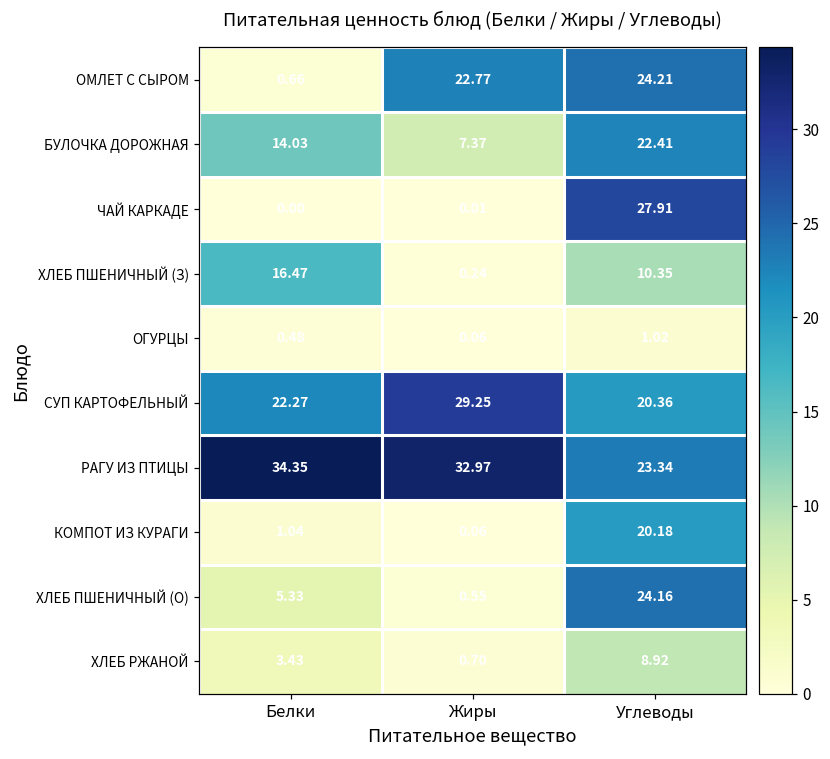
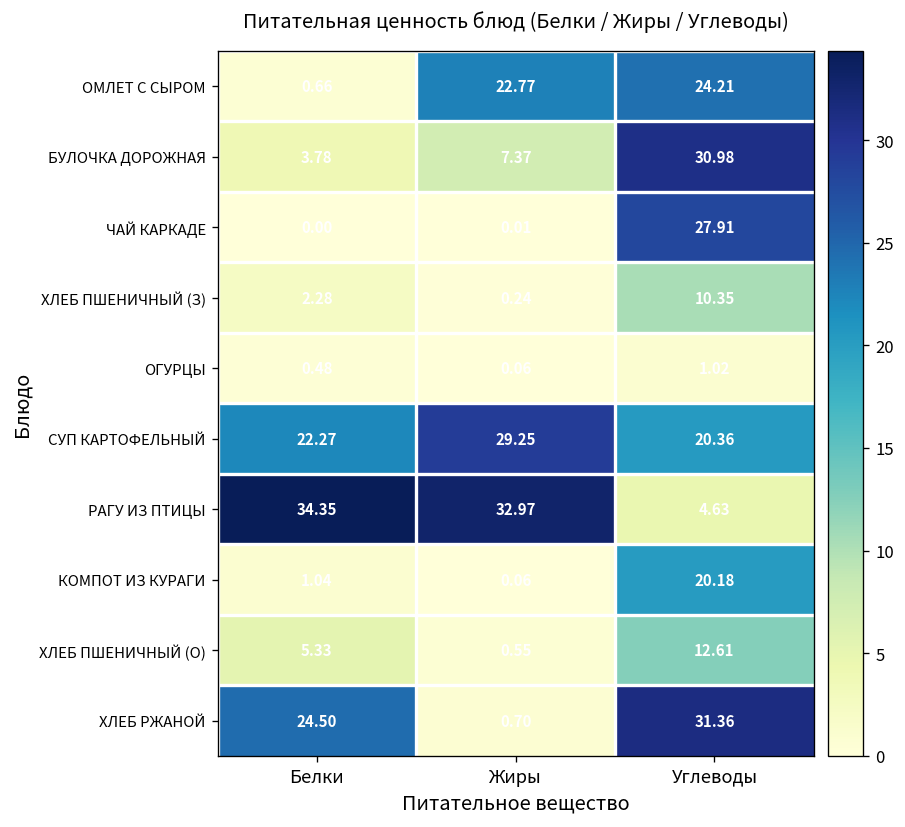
  {
    "ОМЛЕТ С СЫРОМ": {
      "Жиры": 22.77,
      "Углеводы": 24.21
    },
    "БУЛОЧКА ДОРОЖНАЯ": {
-     "Белки": 14.03,
+     "Белки": 3.78,
      "Жиры": 7.37,
-     "Углеводы": 22.41
+     "Углеводы": 30.98
    },
    "ЧАЙ КАРКАДЕ": {
      "Углеводы": 27.91
    },
    "ХЛЕБ ПШЕНИЧНЫЙ (З)": {
-     "Белки": 16.47,
+     "Белки": 2.28,
      "Углеводы": 10.35
    },
    "СУП КАРТОФЕЛЬНЫЙ": {
      "Белки": 22.27,
      "Жиры": 29.25,
      "Углеводы": 20.36
    },
    "РАГУ ИЗ ПТИЦЫ": {
      "Белки": 34.35,
      "Жиры": 32.97,
-     "Углеводы": 23.34
+     "Углеводы": 4.63
    },
    "КОМПОТ ИЗ КУРАГИ": {
      "Углеводы": 20.18
    },
    "ХЛЕБ ПШЕНИЧНЫЙ (О)": {
      "Белки": 5.33,
-     "Углеводы": 24.16
+     "Углеводы": 12.61
    },
    "ХЛЕБ РЖАНОЙ": {
-     "Белки": 3.43,
-     "Углеводы": 8.92
+     "Белки": 24.50,
+     "Углеводы": 31.36
    }
  }
